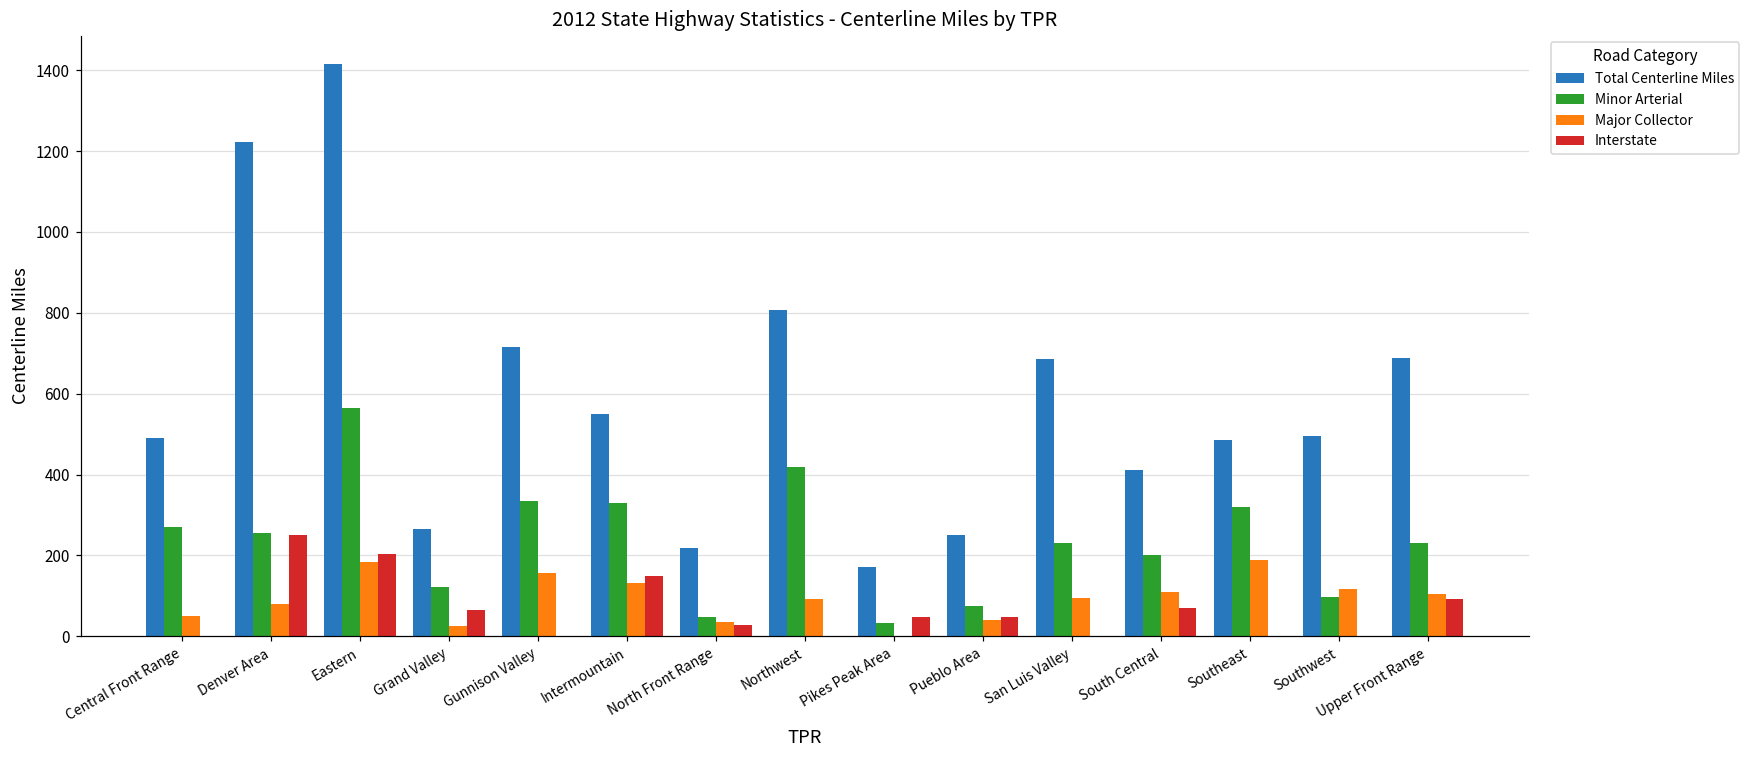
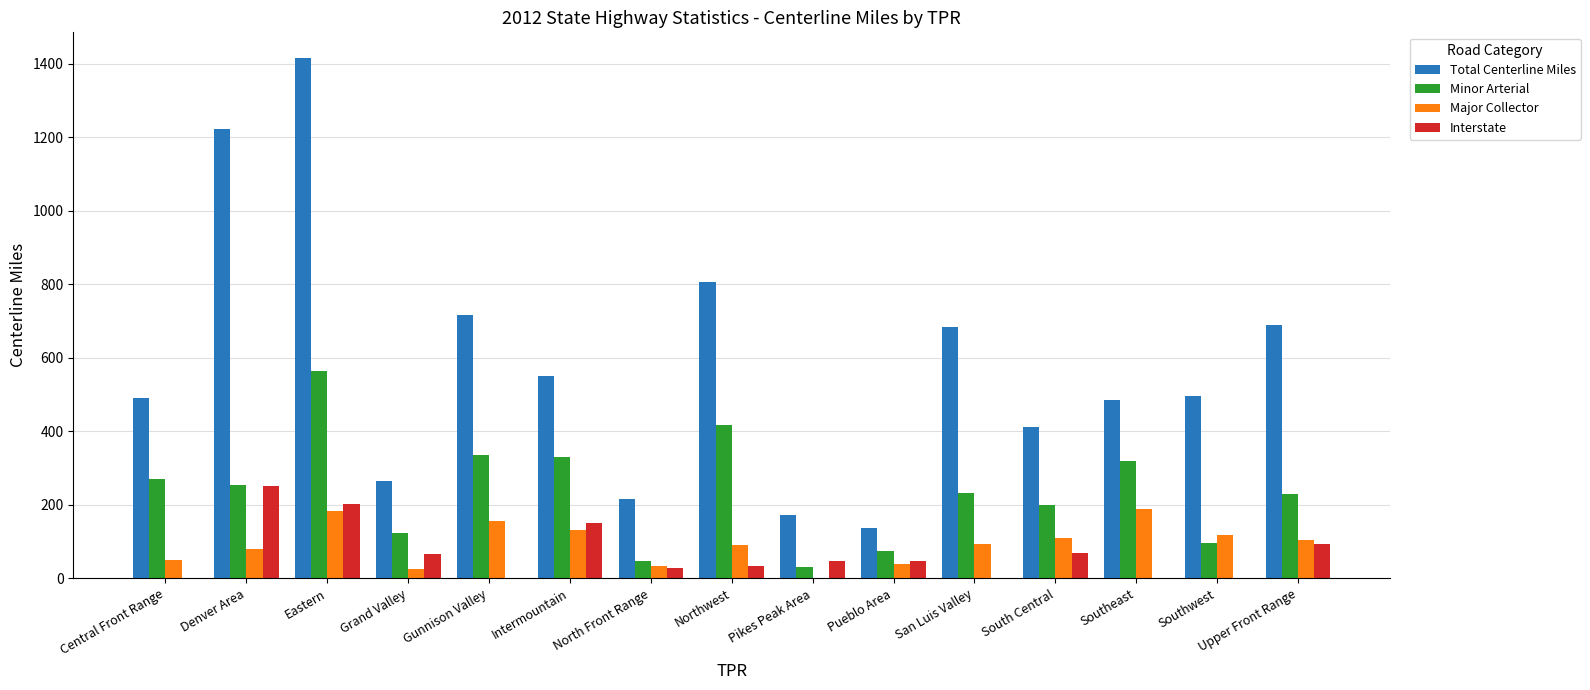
  {
    "Total Centerline Miles": {
      "Central Front Range": 490,
      "Denver Area": 1220,
      "Eastern": 1420,
      "Grand Valley": 270,
      "Gunnison Valley": 720,
      "Intermountain": 550,
      "North Front Range": 220,
      "Northwest": 810,
      "Pikes Peak Area": 170,
-     "Pueblo Area": 250,
+     "Pueblo Area": 140,
      "San Luis Valley": 690,
      "South Central": 410,
      "Southeast": 490,
      "Southwest": 500,
      "Upper Front Range": 690
    },
    "Minor Arterial": {
      "Central Front Range": 270,
      "Denver Area": 250,
      "Eastern": 560,
      "Grand Valley": 120,
      "Gunnison Valley": 340,
      "Intermountain": 330,
      "North Front Range": 50,
      "Northwest": 420,
      "Pikes Peak Area": 30,
      "Pueblo Area": 80,
      "San Luis Valley": 230,
      "South Central": 200,
      "Southeast": 320,
      "Southwest": 100,
      "Upper Front Range": 230
    },
    "Major Collector": {
      "Central Front Range": 50,
      "Denver Area": 80,
      "Eastern": 180,
      "Grand Valley": 30,
      "Gunnison Valley": 160,
      "Intermountain": 130,
      "North Front Range": 30,
      "Northwest": 90,
      "Pikes Peak Area": 0,
      "Pueblo Area": 40,
      "San Luis Valley": 90,
      "South Central": 110,
      "Southeast": 190,
      "Southwest": 120,
      "Upper Front Range": 100
    },
    "Interstate": {
      "Central Front Range": 0,
      "Denver Area": 250,
      "Eastern": 200,
      "Grand Valley": 70,
      "Gunnison Valley": 0,
      "Intermountain": 150,
      "North Front Range": 30,
-     "Northwest": 0,
+     "Northwest": 30,
      "Pikes Peak Area": 50,
      "Pueblo Area": 50,
      "San Luis Valley": 0,
      "South Central": 70,
      "Southeast": 0,
      "Southwest": 0,
      "Upper Front Range": 90
    }
  }
